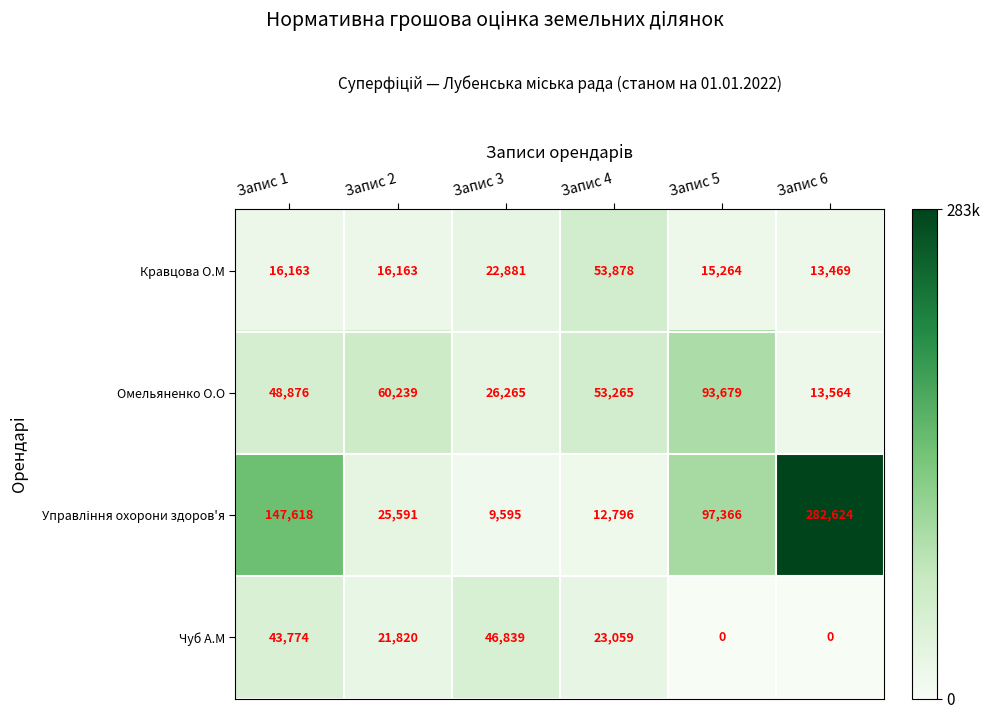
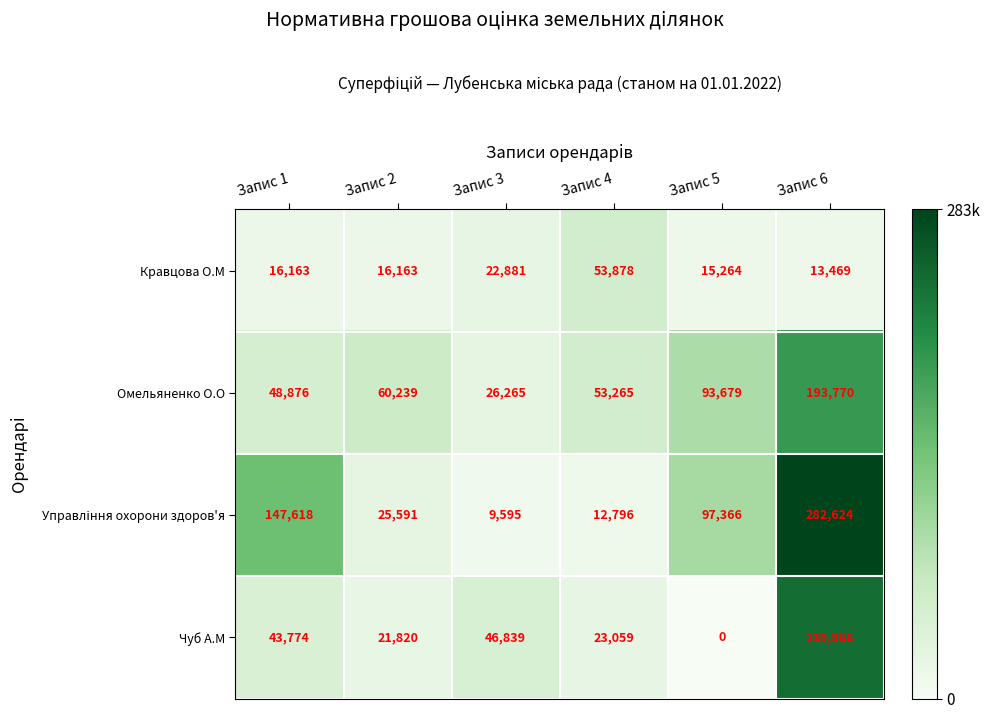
  {
    "Кравцова О.М": {
      "Запис 1": "16,163",
      "Запис 2": "16,163",
      "Запис 3": "22,881",
      "Запис 4": "53,878",
      "Запис 5": "15,264",
      "Запис 6": "13,469"
    },
    "Омельяненко О.О": {
      "Запис 1": "48,876",
      "Запис 2": "60,239",
      "Запис 3": "26,265",
      "Запис 4": "53,265",
      "Запис 5": "93,679",
-     "Запис 6": "13,564"
+     "Запис 6": "193,770"
    },
    "Управління охорони здоров'я": {
      "Запис 1": "147,618",
      "Запис 2": "25,591",
      "Запис 3": "9,595",
      "Запис 4": "12,796",
      "Запис 5": "97,366",
      "Запис 6": "282,624"
    },
    "Чуб А.М": {
      "Запис 1": "43,774",
      "Запис 2": "21,820",
      "Запис 3": "46,839",
      "Запис 4": "23,059",
      "Запис 5": "0",
-     "Запис 6": "0"
+     "Запис 6": "239,988"
    }
  }
